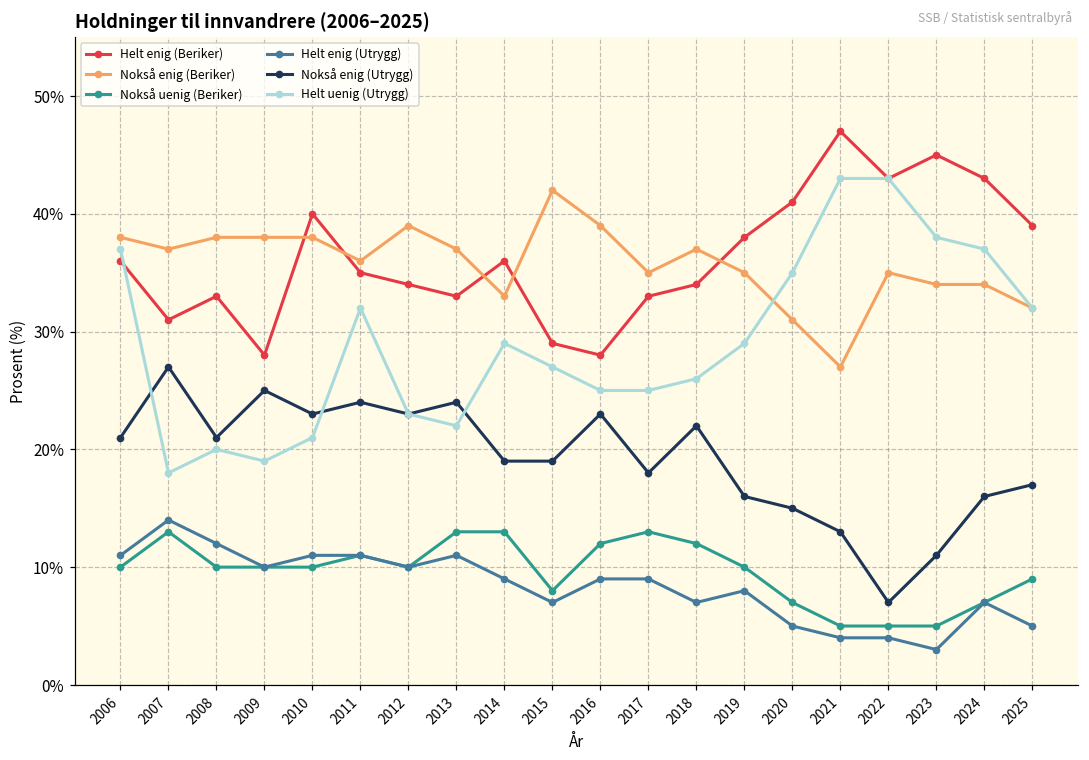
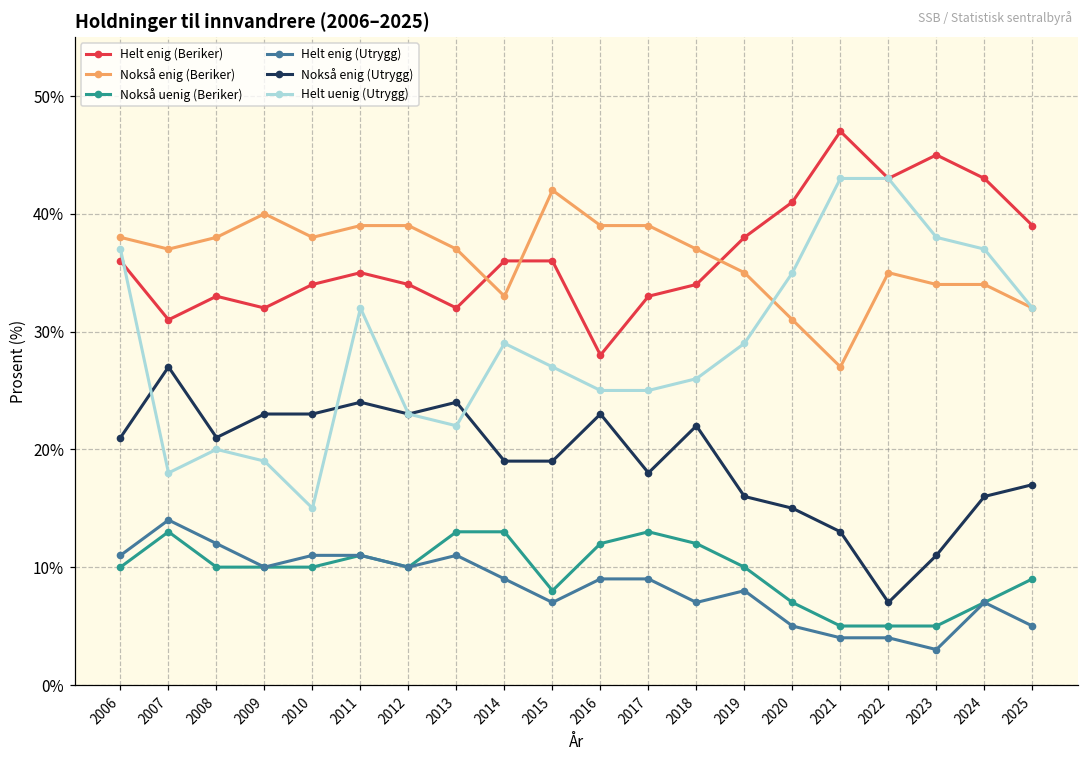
  {
    "Helt enig (Beriker)": {
      "2006": "36%",
      "2007": "31%",
      "2008": "33%",
-     "2009": "28%",
-     "2010": "40%",
+     "2009": "32%",
+     "2010": "34%",
      "2011": "35%",
      "2012": "34%",
-     "2013": "33%",
+     "2013": "32%",
      "2014": "36%",
-     "2015": "29%",
+     "2015": "36%",
      "2016": "28%",
      "2017": "33%",
      "2018": "34%",
      "2019": "38%",
      "2020": "41%",
      "2021": "47%",
      "2023": "45%",
      "2024": "43%",
      "2025": "39%"
    },
    "Nokså enig (Beriker)": {
      "2006": "38%",
      "2007": "37%",
      "2008": "38%",
-     "2009": "38%",
+     "2009": "40%",
      "2010": "38%",
-     "2011": "36%",
+     "2011": "39%",
      "2012": "39%",
      "2013": "37%",
      "2014": "33%",
      "2015": "42%",
      "2016": "39%",
-     "2017": "35%",
+     "2017": "39%",
      "2018": "37%",
      "2019": "35%",
      "2020": "31%",
      "2021": "27%",
      "2022": "35%",
      "2023": "34%",
      "2024": "34%"
    },
    "Nokså enig (Utrygg)": {
      "2006": "21%",
      "2007": "27%",
      "2008": "21%",
-     "2009": "25%",
+     "2009": "23%",
      "2010": "23%",
      "2011": "24%",
      "2013": "24%",
      "2014": "19%",
      "2015": "19%",
      "2016": "23%",
      "2017": "18%",
      "2018": "22%",
      "2019": "16%",
      "2020": "15%",
      "2021": "13%",
      "2022": "7%",
      "2023": "11%",
      "2024": "16%",
      "2025": "17%"
    },
    "Helt uenig (Utrygg)": {
      "2006": "37%",
      "2007": "18%",
      "2008": "20%",
      "2009": "19%",
-     "2010": "21%",
+     "2010": "15%",
      "2011": "32%",
      "2013": "22%",
      "2014": "29%",
      "2015": "27%",
      "2016": "25%",
      "2017": "25%",
      "2018": "26%",
      "2019": "29%",
      "2020": "35%",
      "2021": "43%",
      "2023": "38%",
      "2024": "37%"
    }
  }
